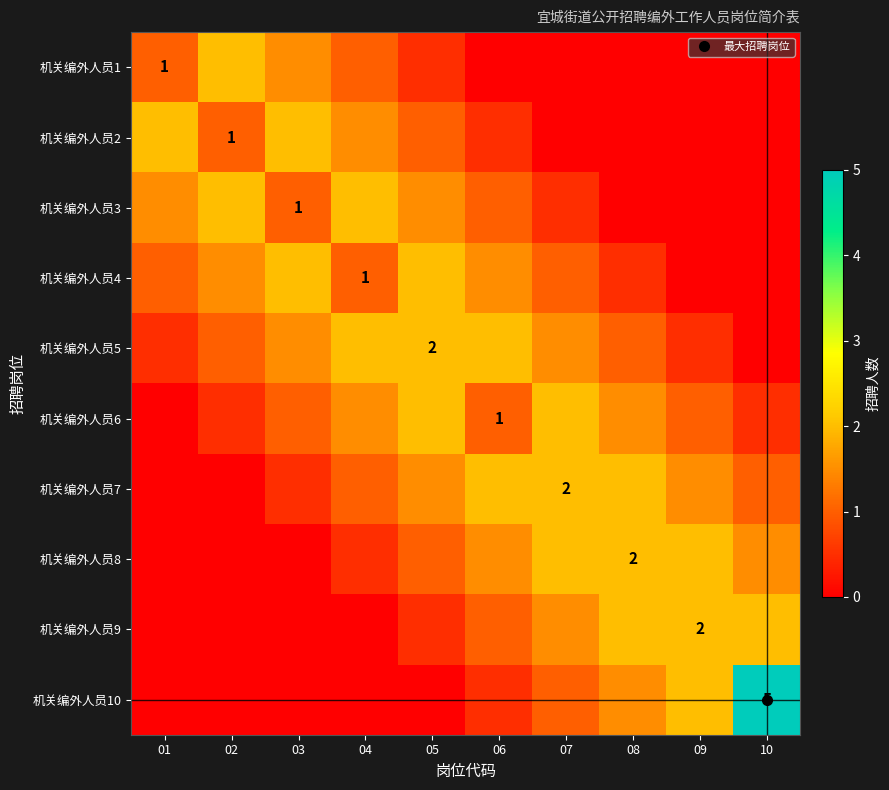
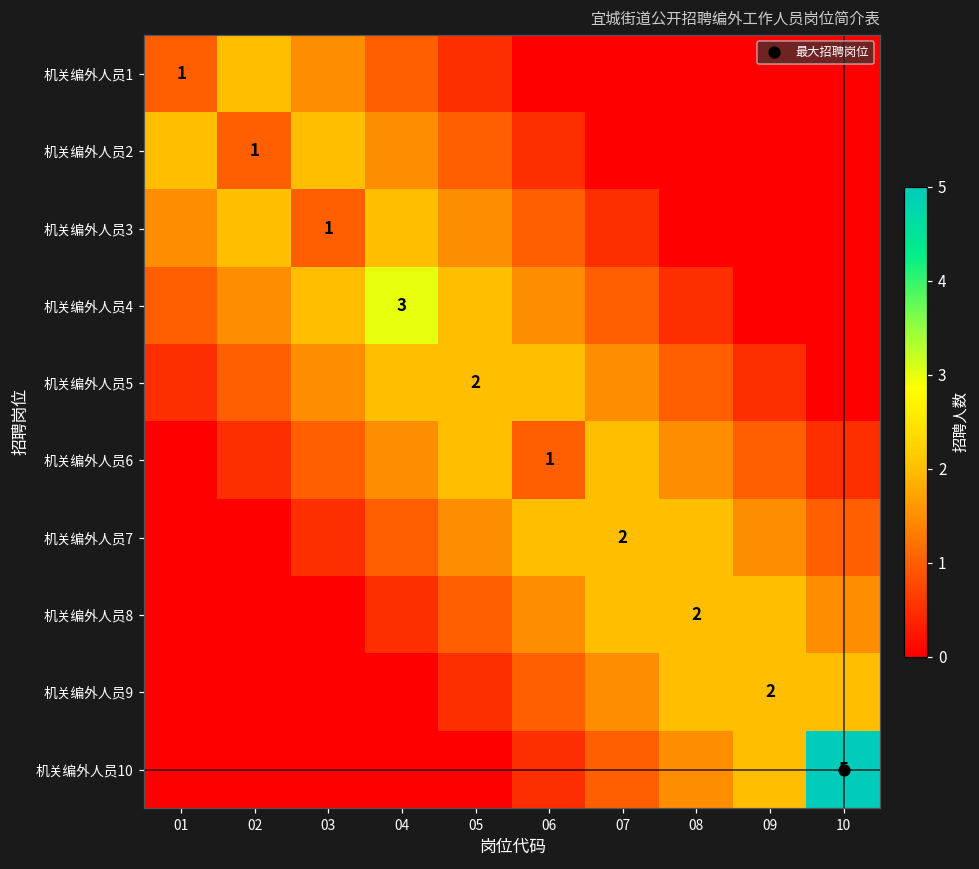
  {
    "机关编外人员1": {
      "01": 1
    },
    "机关编外人员2": {
      "02": 1
    },
    "机关编外人员3": {
      "03": 1
    },
    "机关编外人员4": {
-     "04": 1
+     "04": 3
    },
    "机关编外人员5": {
      "05": 2
    },
    "机关编外人员6": {
      "06": 1
    },
    "机关编外人员7": {
      "07": 2
    },
    "机关编外人员8": {
      "08": 2
    },
    "机关编外人员9": {
      "09": 2
    }
  }
